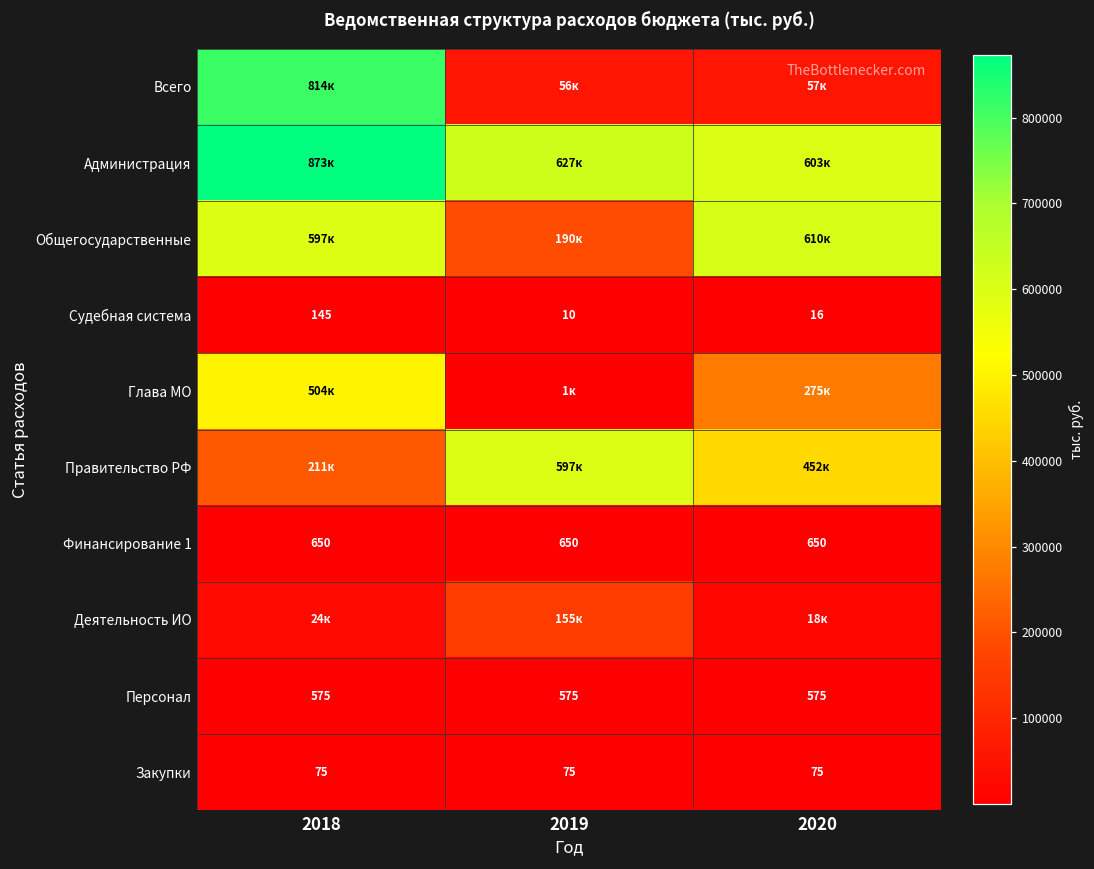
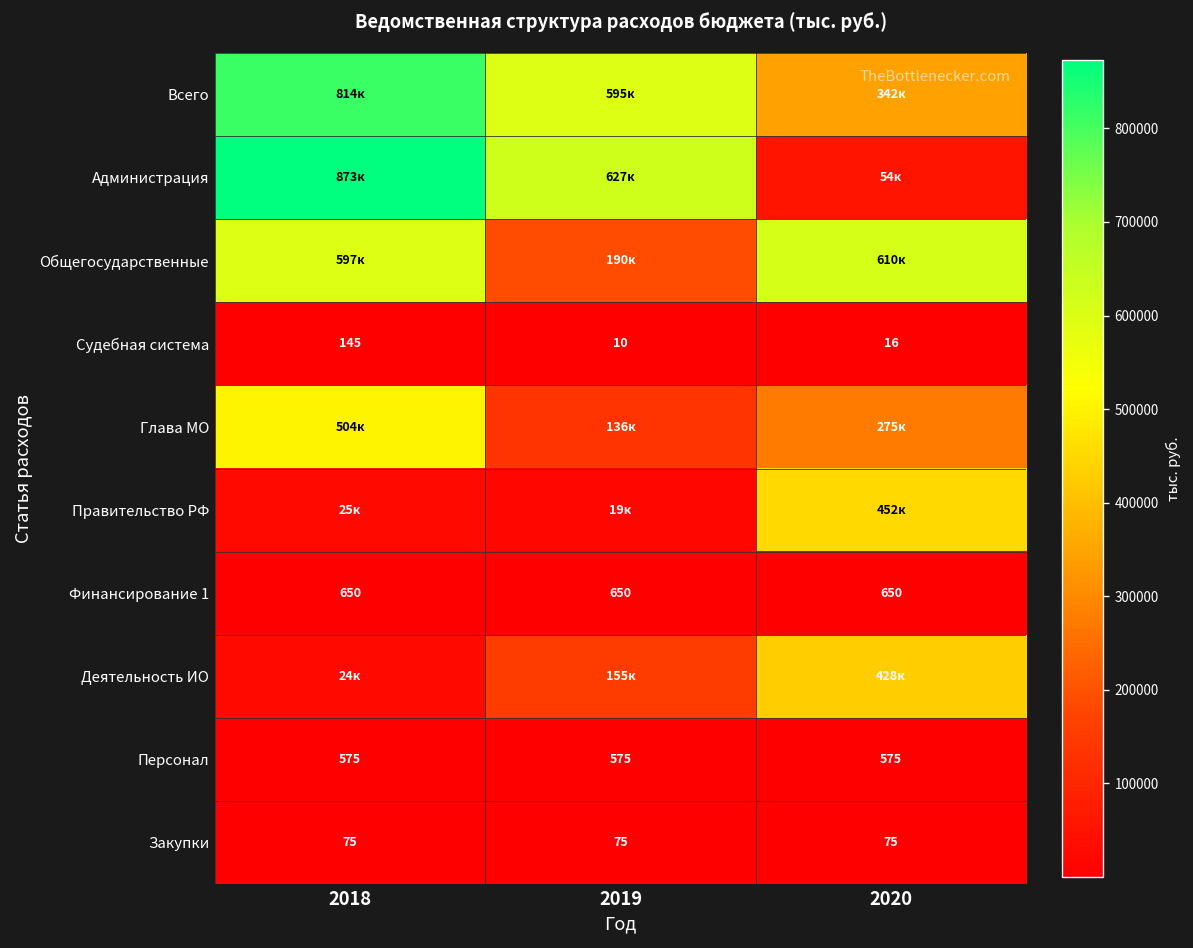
  {
    "Всего": {
      "2018": "814к",
-     "2019": "56к",
-     "2020": "57к"
+     "2019": "595к",
+     "2020": "342к"
    },
    "Администрация": {
      "2018": "873к",
      "2019": "627к",
-     "2020": "603к"
+     "2020": "54к"
    },
    "Общегосударственные": {
      "2018": "597к",
      "2019": "190к",
      "2020": "610к"
    },
    "Судебная система": {
      "2018": "145",
      "2019": "10",
      "2020": "16"
    },
    "Глава МО": {
      "2018": "504к",
-     "2019": "1к",
+     "2019": "136к",
      "2020": "275к"
    },
    "Правительство РФ": {
-     "2018": "211к",
-     "2019": "597к",
+     "2018": "25к",
+     "2019": "19к",
      "2020": "452к"
    },
    "Финансирование 1": {
      "2018": "650",
      "2019": "650",
      "2020": "650"
    },
    "Деятельность ИО": {
      "2018": "24к",
      "2019": "155к",
-     "2020": "18к"
+     "2020": "428к"
    },
    "Персонал": {
      "2018": "575",
      "2019": "575",
      "2020": "575"
    },
    "Закупки": {
      "2018": "75",
      "2019": "75",
      "2020": "75"
    }
  }
